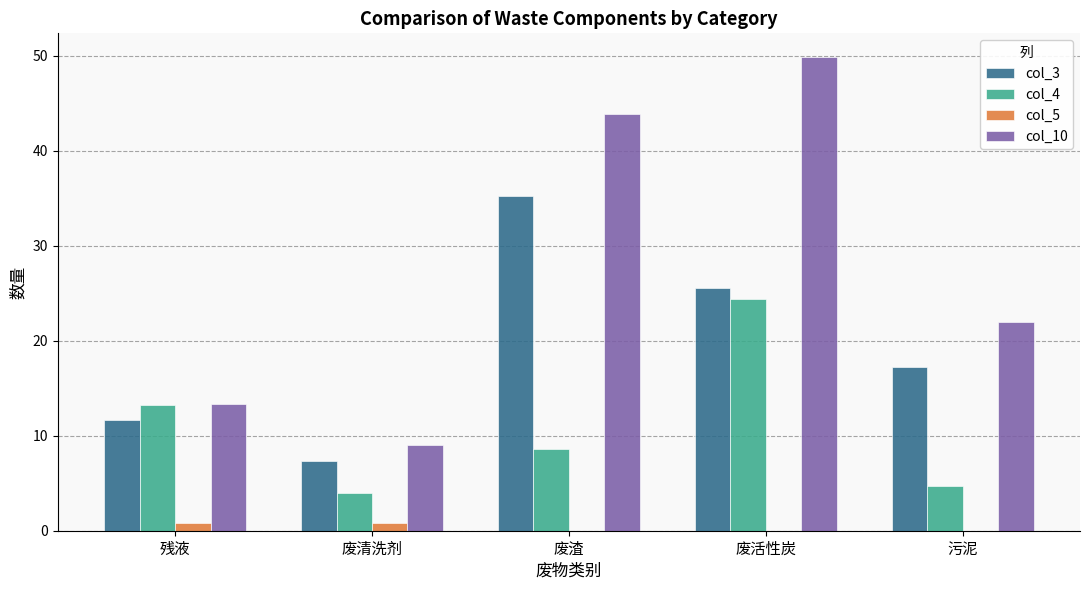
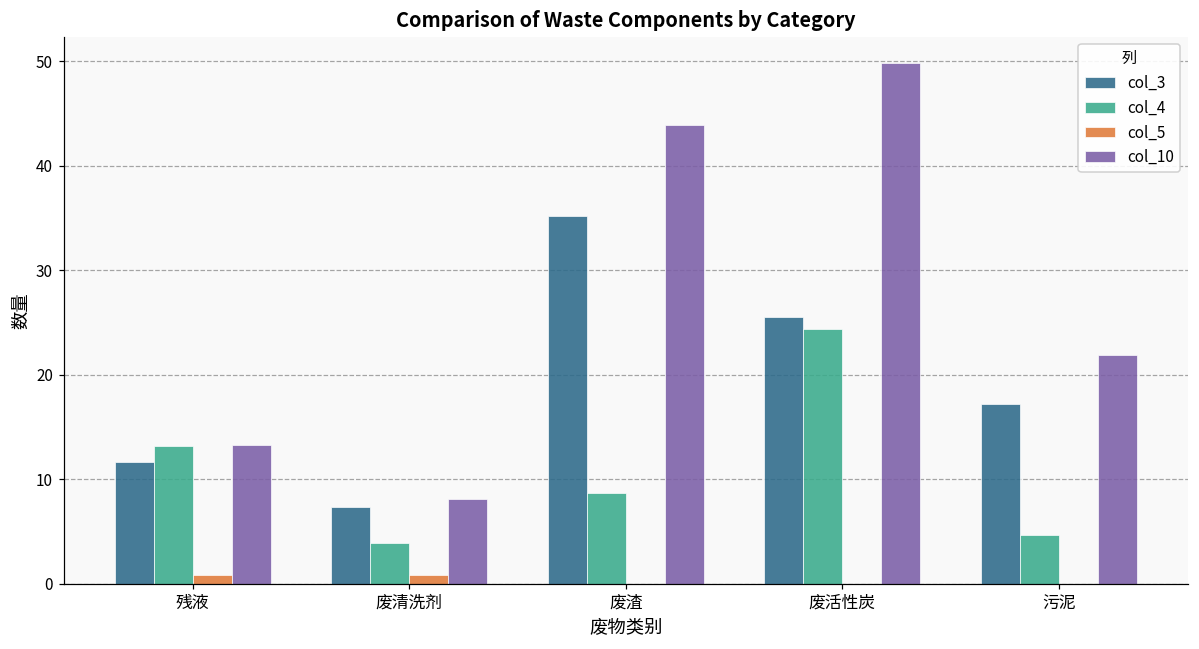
  {
    "col_3": {
      "残液": 12,
      "废清洗剂": 7,
      "废渣": 35,
      "废活性炭": 26,
      "污泥": 17
    },
    "col_4": {
      "残液": 13,
      "废清洗剂": 4,
      "废渣": 9,
      "废活性炭": 24,
      "污泥": 5
    },
    "col_5": {
      "残液": 1,
      "废清洗剂": 1,
      "废渣": 0,
      "废活性炭": 0,
      "污泥": 0
    },
    "col_10": {
      "残液": 13,
-     "废清洗剂": 9,
+     "废清洗剂": 8,
      "废渣": 44,
      "废活性炭": 50,
      "污泥": 22
    }
  }
